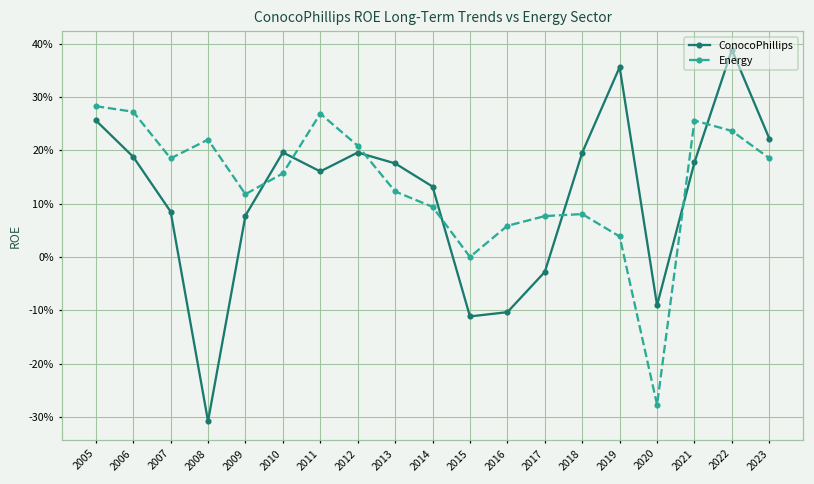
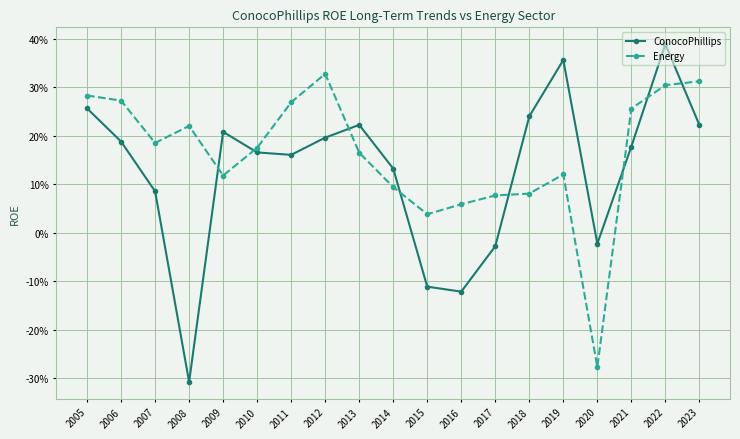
  {
    "ConocoPhillips": {
      "2005": "26%",
      "2006": "19%",
      "2007": "9%",
      "2008": "-31%",
-     "2009": "8%",
-     "2010": "20%",
+     "2009": "21%",
+     "2010": "17%",
      "2011": "16%",
      "2012": "20%",
-     "2013": "18%",
+     "2013": "22%",
      "2014": "13%",
      "2015": "-11%",
-     "2016": "-10%",
+     "2016": "-12%",
      "2017": "-3%",
-     "2018": "20%",
+     "2018": "24%",
      "2019": "36%",
-     "2020": "-9%",
+     "2020": "-2%",
      "2021": "18%",
      "2023": "22%"
    },
    "Energy": {
      "2005": "28%",
      "2006": "27%",
      "2007": "19%",
      "2008": "22%",
      "2009": "12%",
-     "2010": "16%",
+     "2010": "18%",
      "2011": "27%",
-     "2012": "21%",
-     "2013": "12%",
+     "2012": "33%",
+     "2013": "17%",
      "2014": "9%",
-     "2015": "0%",
+     "2015": "4%",
      "2016": "6%",
      "2017": "8%",
      "2018": "8%",
-     "2019": "4%",
+     "2019": "12%",
      "2020": "-28%",
      "2021": "26%",
-     "2022": "24%",
-     "2023": "19%"
+     "2022": "30%",
+     "2023": "31%"
    }
  }
